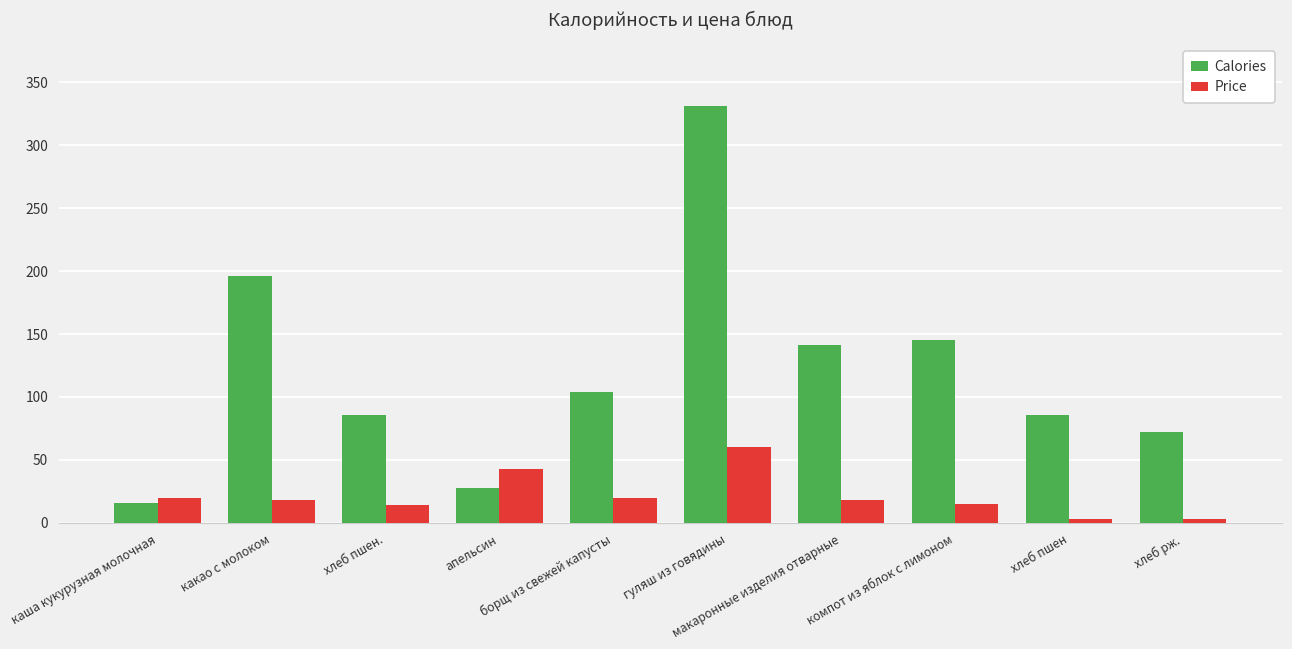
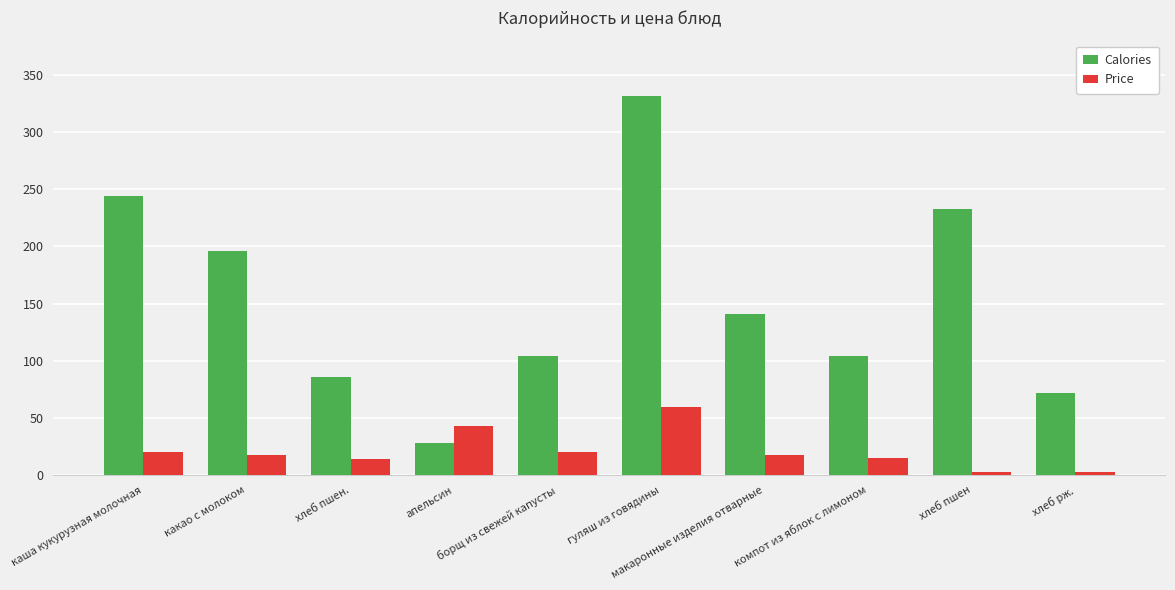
  {
    "Calories": {
-     "каша кукурузная молочная": 16,
+     "каша кукурузная молочная": 244,
      "какао с молоком": 196,
      "хлеб пшен.": 86,
      "апельсин": 28,
      "борщ из свежей капусты": 104,
      "гуляш из говядины": 331,
      "макаронные изделия отварные": 141,
-     "компот из яблок с лимоном": 145,
-     "хлеб пшен": 86,
+     "компот из яблок с лимоном": 104,
+     "хлеб пшен": 233,
      "хлеб рж.": 72
    },
    "Price": {
      "каша кукурузная молочная": 20,
      "какао с молоком": 18,
      "хлеб пшен.": 14,
      "апельсин": 43,
      "борщ из свежей капусты": 20,
      "гуляш из говядины": 60,
      "макаронные изделия отварные": 18,
      "компот из яблок с лимоном": 15,
      "хлеб пшен": 3,
      "хлеб рж.": 3
    }
  }
